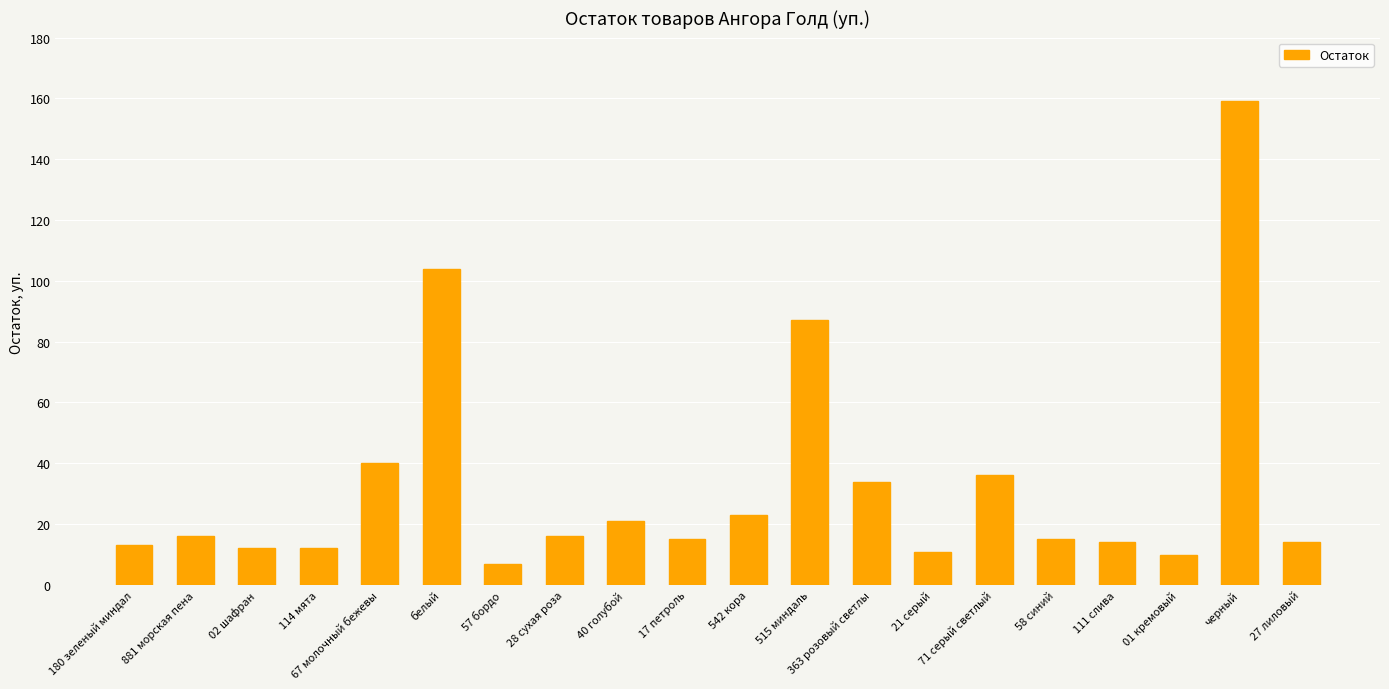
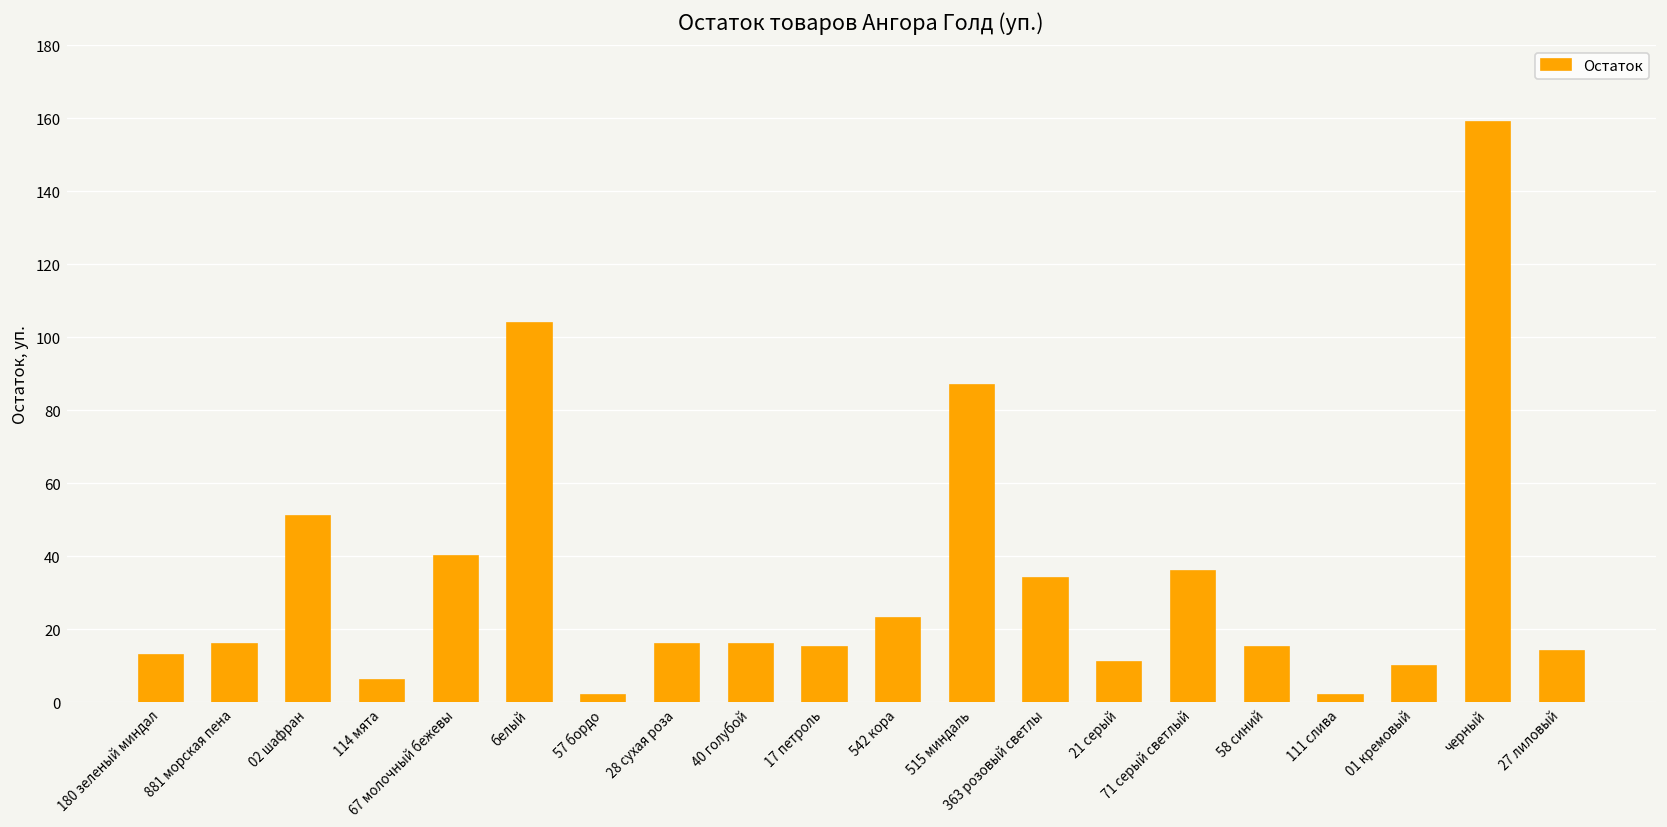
  {
    "180 зеленый миндал": 13,
    "881 морская пена": 16,
-   "02 шафран": 12,
-   "114 мята": 12,
+   "02 шафран": 51,
+   "114 мята": 6,
    "67 молочный бежевы": 40,
    "белый": 104,
-   "57 бордо": 7,
+   "57 бордо": 2,
    "28 сухая роза": 16,
-   "40 голубой": 21,
+   "40 голубой": 16,
    "17 петроль": 15,
    "542 кора": 23,
    "515 миндаль": 87,
    "363 розовый светлы": 34,
    "21 серый": 11,
    "71 серый светлый": 36,
    "58 синий": 15,
-   "111 слива": 14,
+   "111 слива": 2,
    "01 кремовый": 10,
    "черный": 159,
    "27 лиловый": 14
  }
